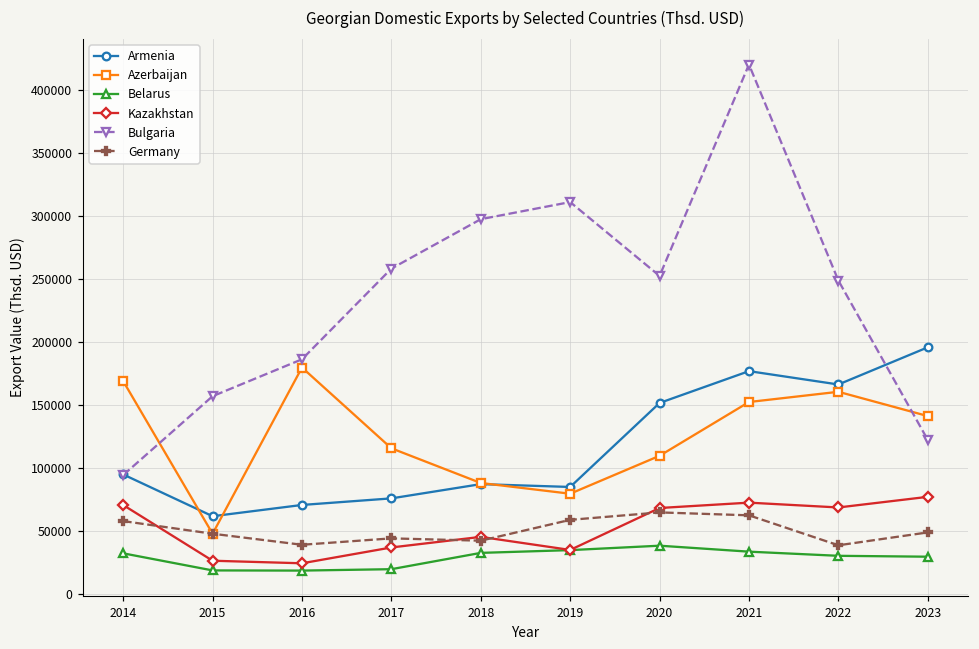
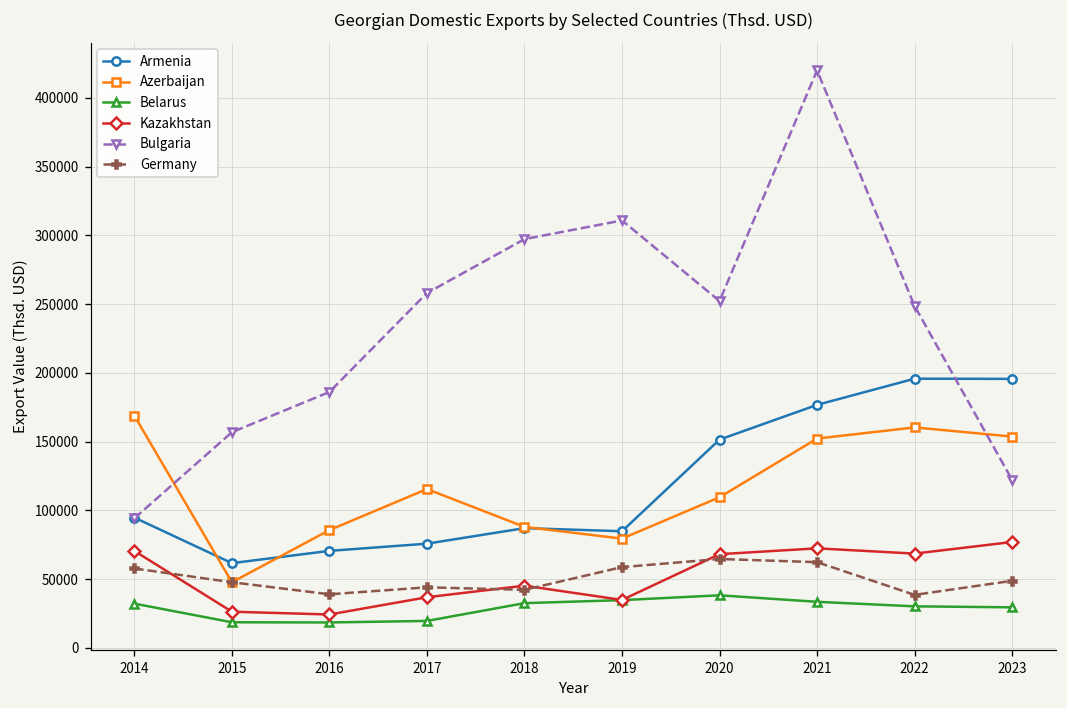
  {
    "Armenia": {
      "2015": 62000,
      "2016": 71000,
      "2017": 76000,
      "2019": 85000,
      "2020": 151000,
      "2021": 177000,
-     "2022": 166000,
+     "2022": 196000,
      "2023": 196000
    },
    "Azerbaijan": {
      "2014": 169000,
-     "2016": 180000,
+     "2016": 86000,
      "2017": 116000,
      "2019": 80000,
      "2020": 110000,
      "2021": 152000,
      "2022": 160000,
-     "2023": 141000
+     "2023": 154000
    },
    "Belarus": {
      "2014": 32000,
      "2015": 19000,
      "2016": 19000,
      "2017": 20000,
      "2018": 33000,
      "2020": 38000,
      "2021": 34000,
      "2022": 30000,
      "2023": 30000
    },
    "Kazakhstan": {
      "2014": 71000,
      "2015": 26000,
      "2016": 24000,
      "2017": 37000,
      "2018": 45000,
      "2020": 68000,
      "2021": 72000,
      "2022": 69000,
      "2023": 77000
    },
    "Bulgaria": {
      "2015": 157000,
      "2016": 186000,
      "2017": 258000,
      "2018": 297000,
      "2019": 311000,
      "2020": 252000,
      "2021": 420000,
      "2022": 249000,
      "2023": 122000
    },
    "Germany": {
      "2014": 58000,
      "2016": 39000,
      "2017": 44000,
      "2018": 42000,
      "2019": 59000,
      "2020": 65000,
      "2021": 62000,
      "2022": 39000,
      "2023": 49000
    }
  }
